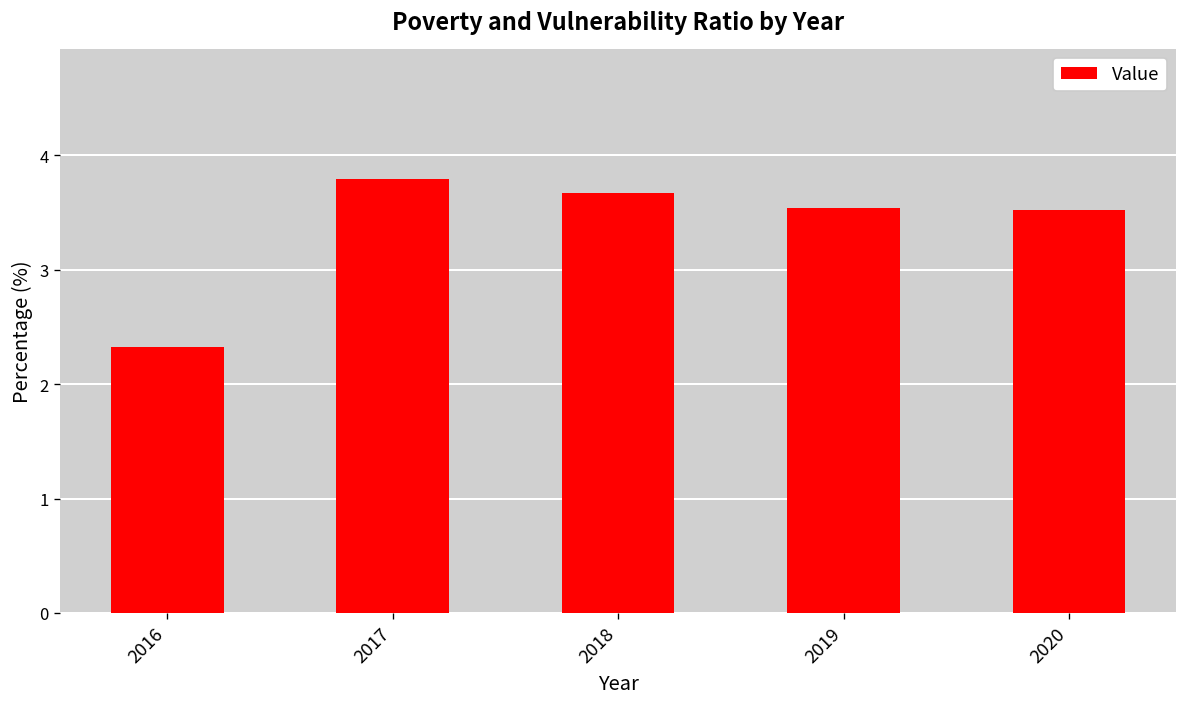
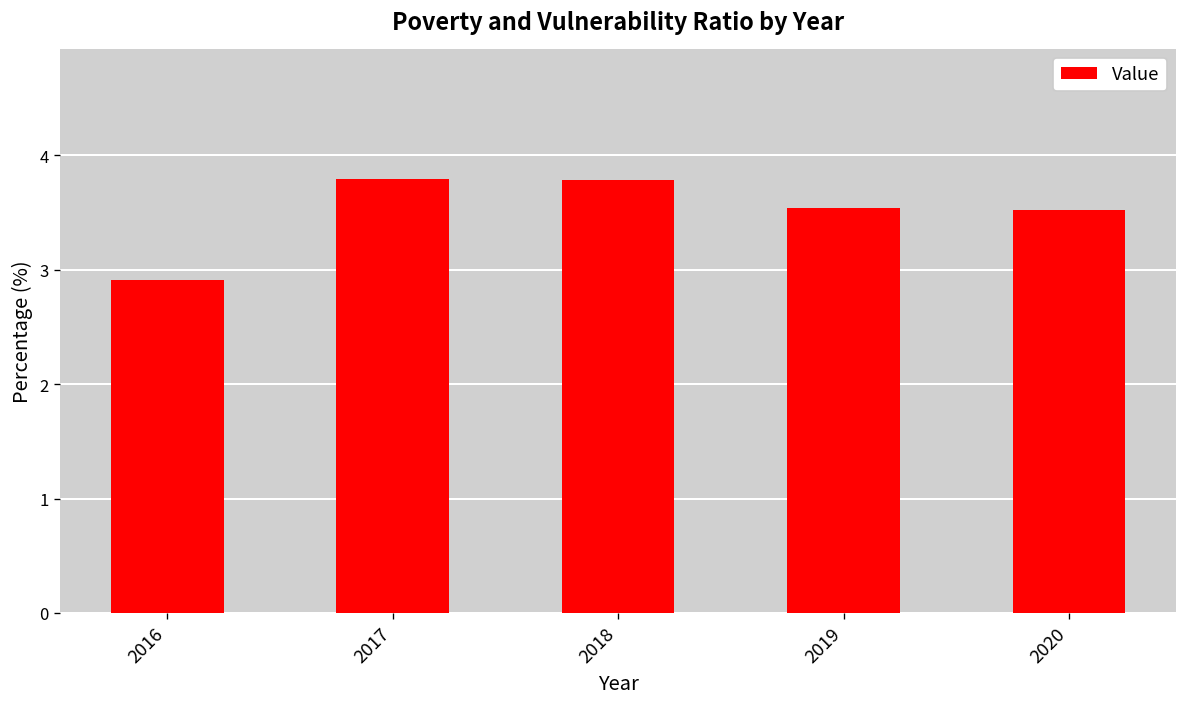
  {
-   "2016": 2.3,
+   "2016": 2.9,
    "2017": 3.8,
-   "2018": 3.7,
+   "2018": 3.8,
    "2019": 3.5,
    "2020": 3.5
  }
